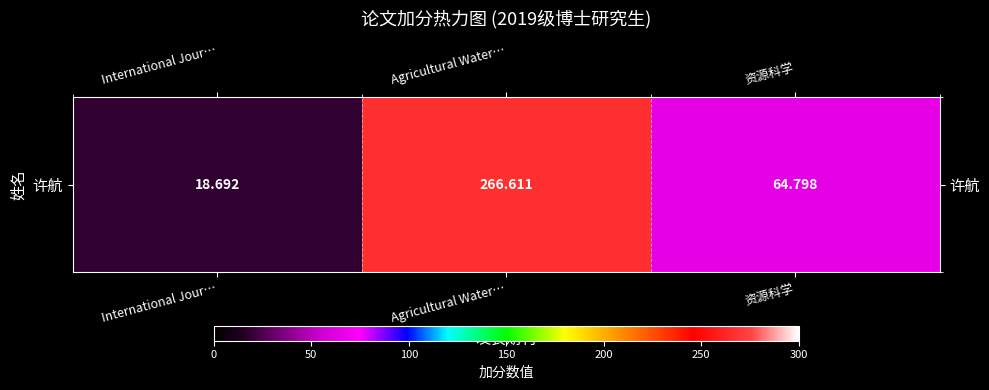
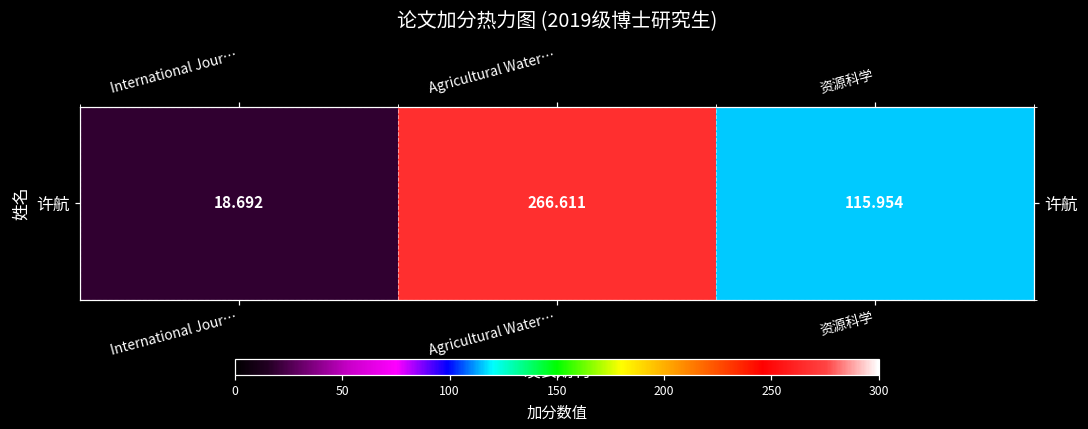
  {
    "许航": {
      "International Jour…": 18.692,
      "Agricultural Water…": 266.611,
-     "资源科学": 64.798
+     "资源科学": 115.954
    }
  }
